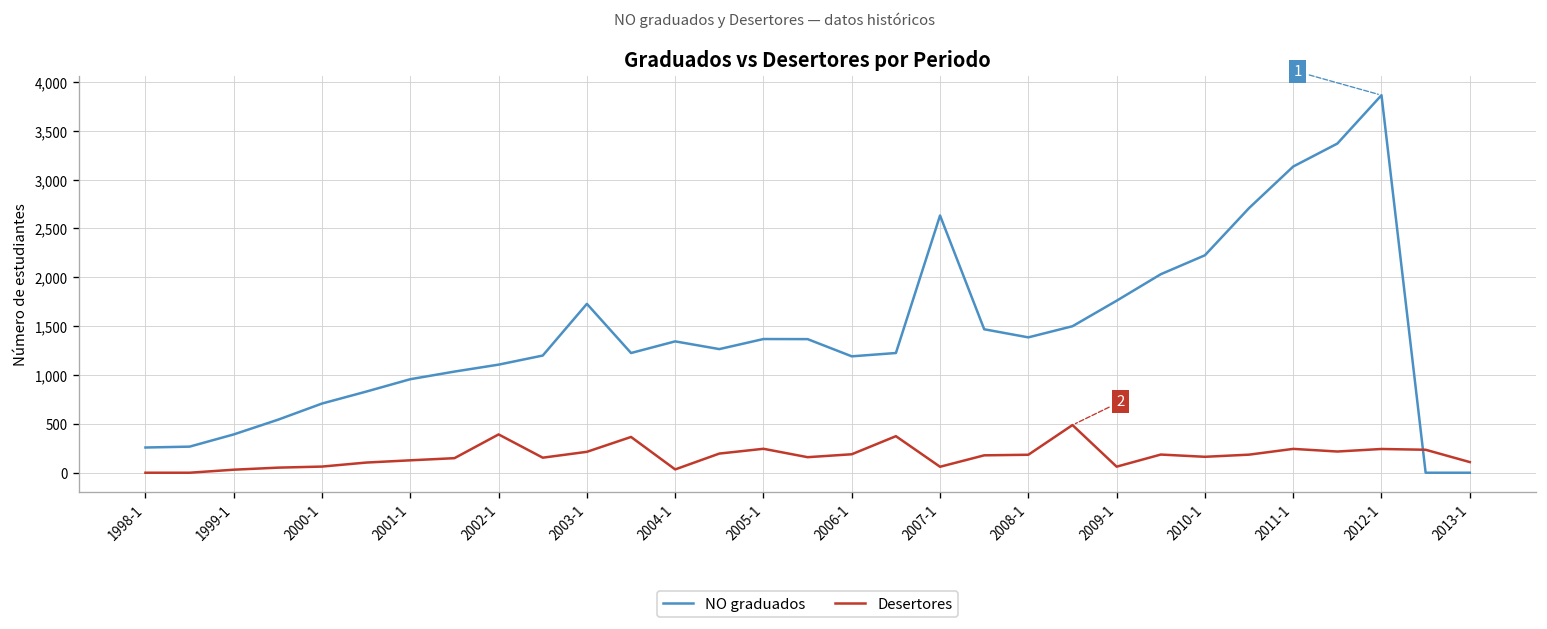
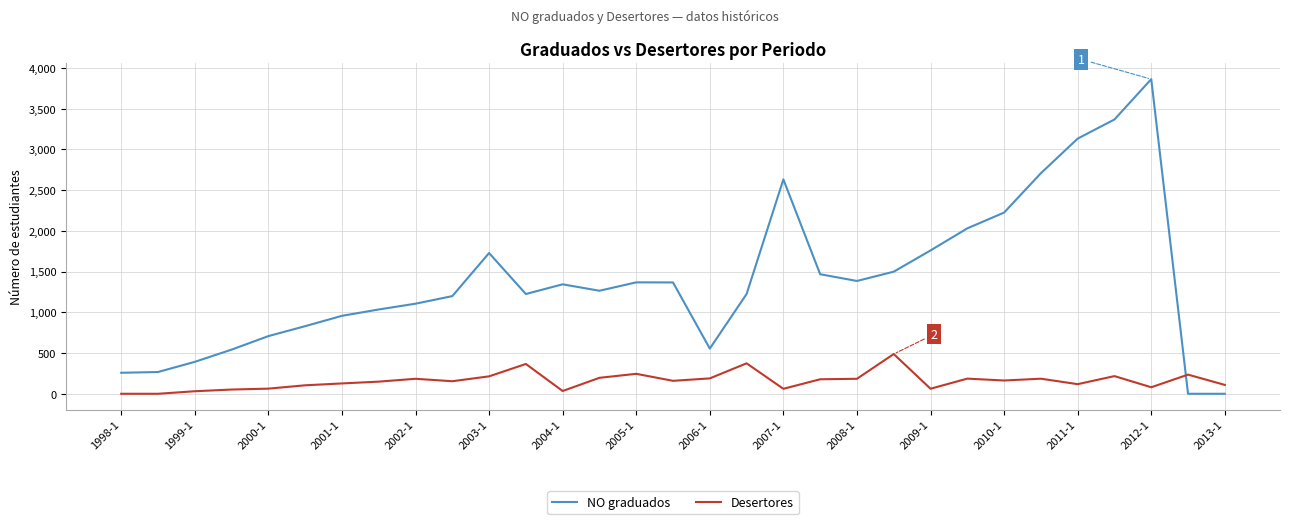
  {
    "NO graduados": {
      "1998-1": "300",
      "1999-1": "400",
      "2000-1": "700",
      "2001-1": "1,000",
      "2002-1": "1,100",
      "2003-1": "1,700",
      "2004-1": "1,300",
      "2005-1": "1,400",
-     "2006-1": "1,200",
+     "2006-1": "600",
      "2007-1": "2,600",
      "2008-1": "1,400",
      "2009-1": "1,800",
      "2010-1": "2,200",
      "2011-1": "3,100",
      "2012-1": "3,900",
      "2013-1": "0"
    },
    "Desertores": {
      "1998-1": "0",
      "1999-1": "0",
      "2000-1": "100",
      "2001-1": "100",
-     "2002-1": "400",
+     "2002-1": "200",
      "2003-1": "200",
      "2004-1": "0",
      "2005-1": "200",
      "2006-1": "200",
      "2007-1": "100",
      "2008-1": "200",
      "2009-1": "100",
      "2010-1": "200",
-     "2011-1": "200",
-     "2012-1": "200",
+     "2011-1": "100",
+     "2012-1": "100",
      "2013-1": "100"
    }
  }
